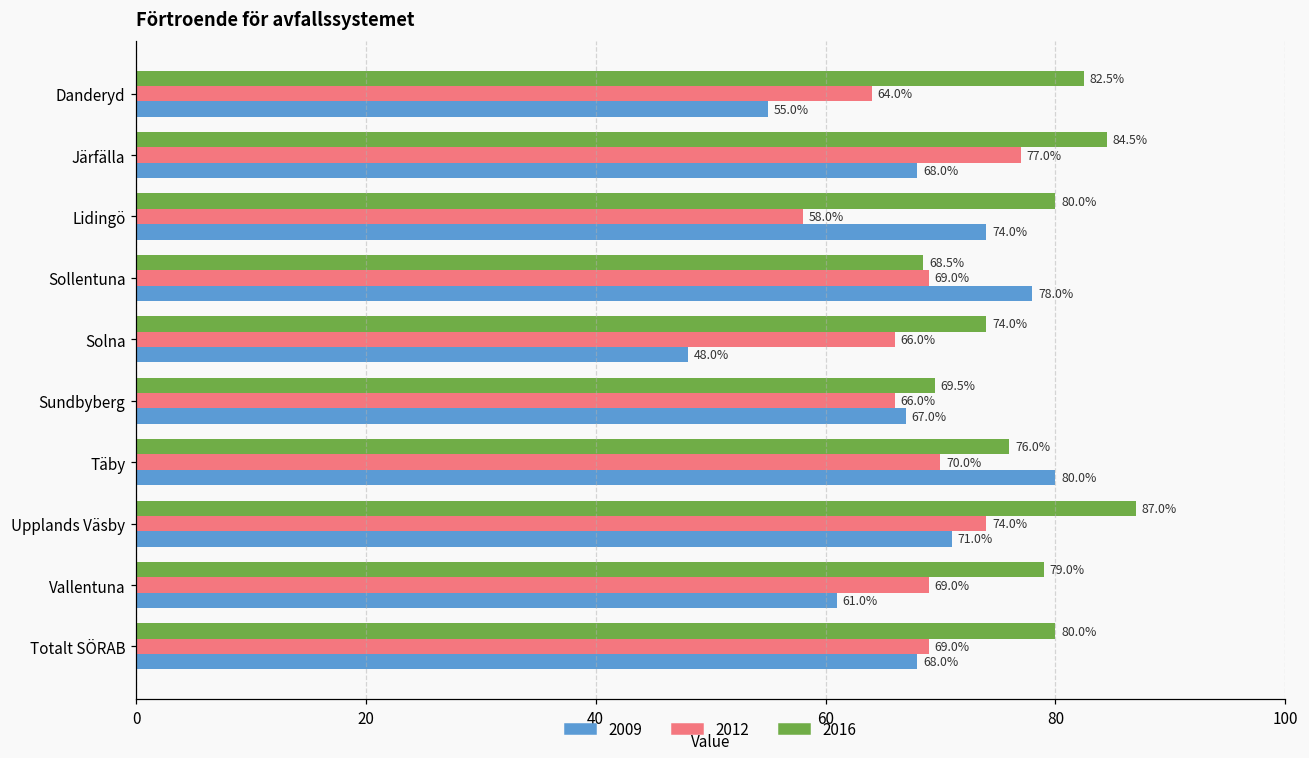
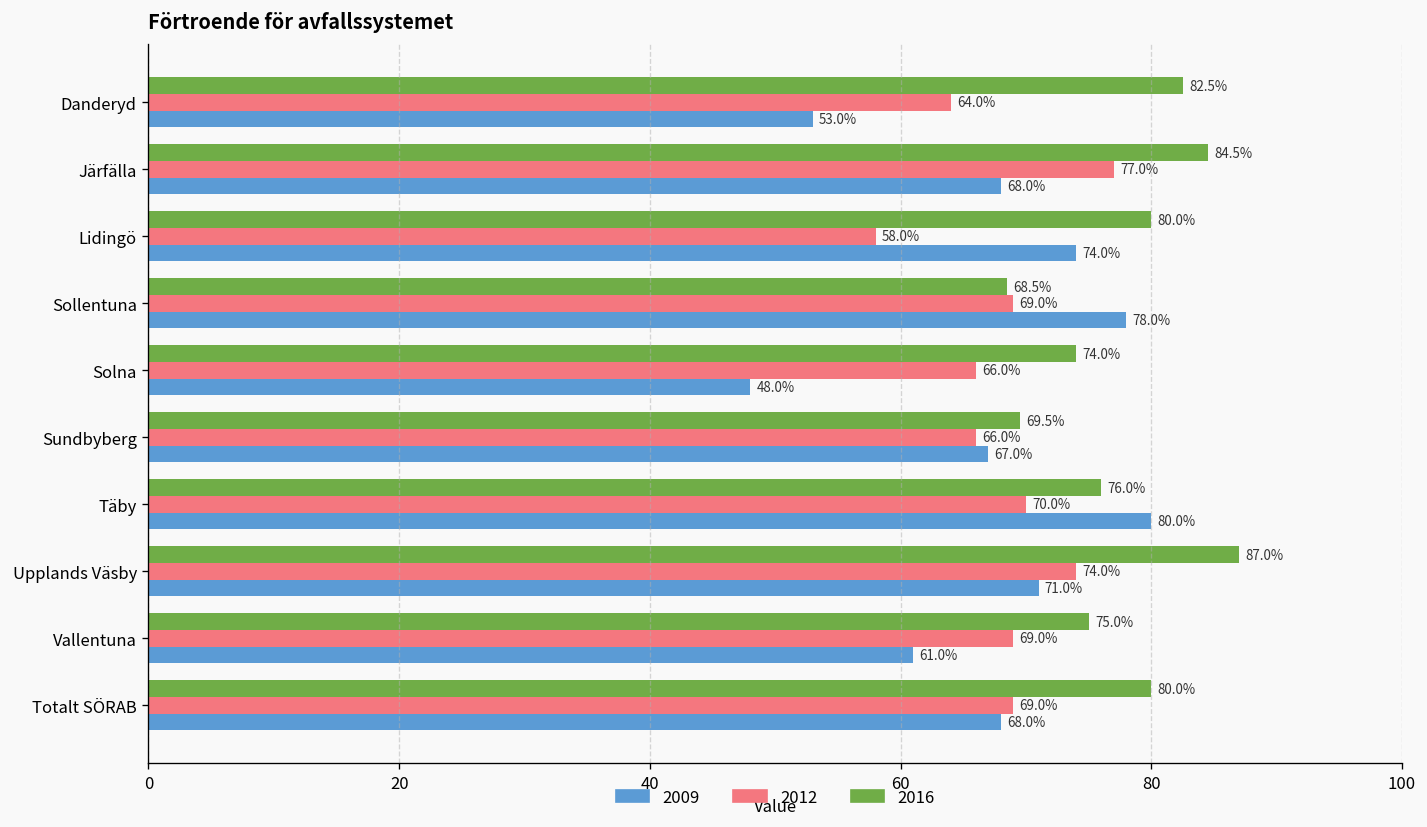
  {
    "2009": {
-     "Danderyd": "55.0%",
+     "Danderyd": "53.0%",
      "Järfälla": "68.0%",
      "Lidingö": "74.0%",
      "Sollentuna": "78.0%",
      "Solna": "48.0%",
      "Sundbyberg": "67.0%",
      "Täby": "80.0%",
      "Upplands Väsby": "71.0%",
      "Vallentuna": "61.0%",
      "Totalt SÖRAB": "68.0%"
    },
    "2012": {
      "Danderyd": "64.0%",
      "Järfälla": "77.0%",
      "Lidingö": "58.0%",
      "Sollentuna": "69.0%",
      "Solna": "66.0%",
      "Sundbyberg": "66.0%",
      "Täby": "70.0%",
      "Upplands Väsby": "74.0%",
      "Vallentuna": "69.0%",
      "Totalt SÖRAB": "69.0%"
    },
    "2016": {
      "Danderyd": "82.5%",
      "Järfälla": "84.5%",
      "Lidingö": "80.0%",
      "Sollentuna": "68.5%",
      "Solna": "74.0%",
      "Sundbyberg": "69.5%",
      "Täby": "76.0%",
      "Upplands Väsby": "87.0%",
-     "Vallentuna": "79.0%",
+     "Vallentuna": "75.0%",
      "Totalt SÖRAB": "80.0%"
    }
  }
